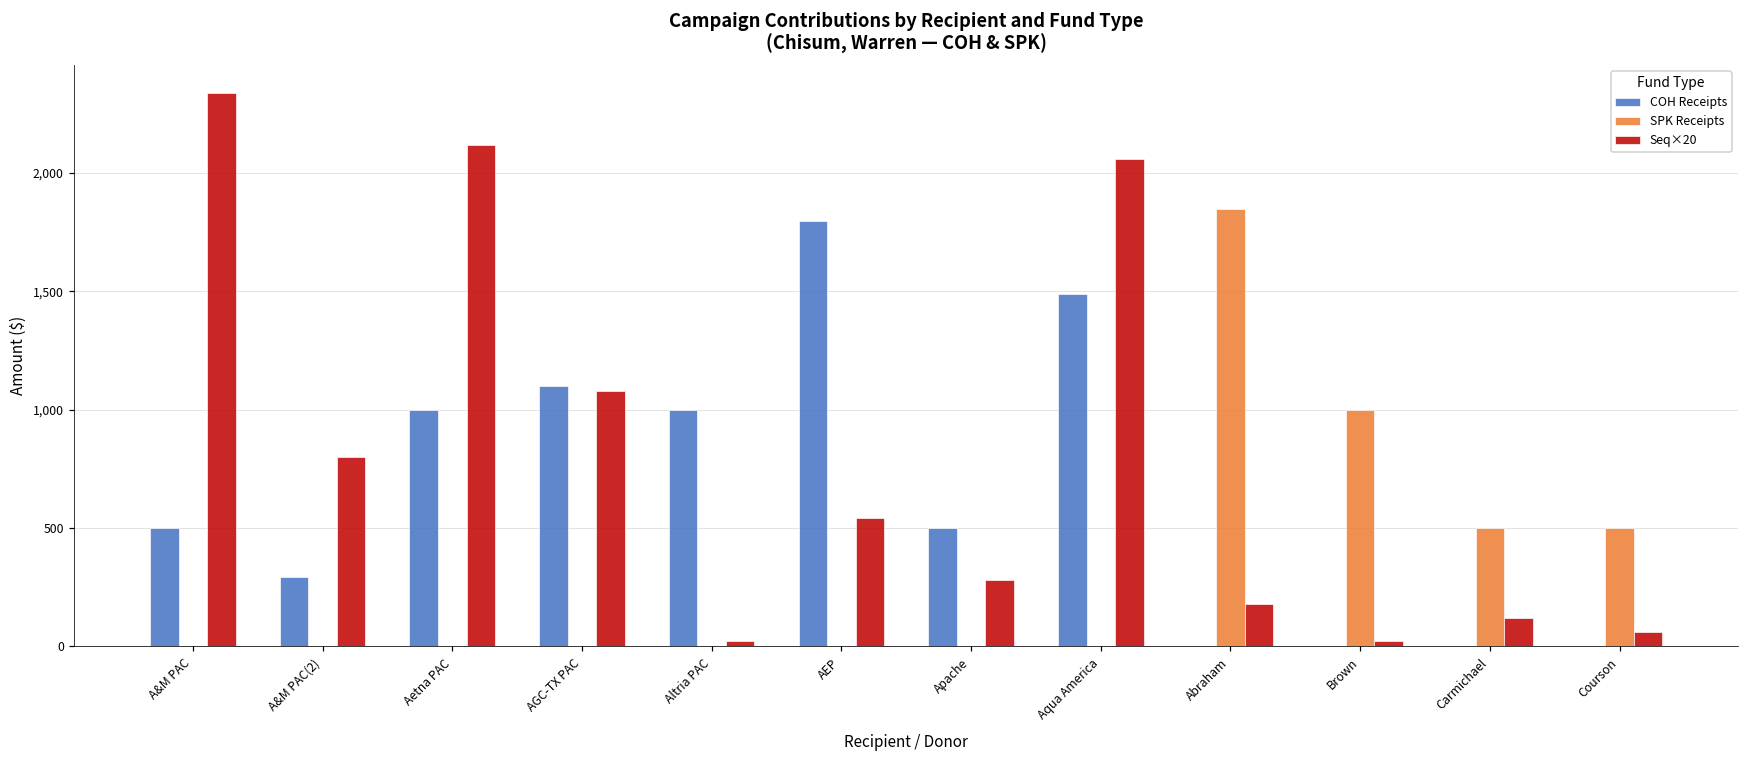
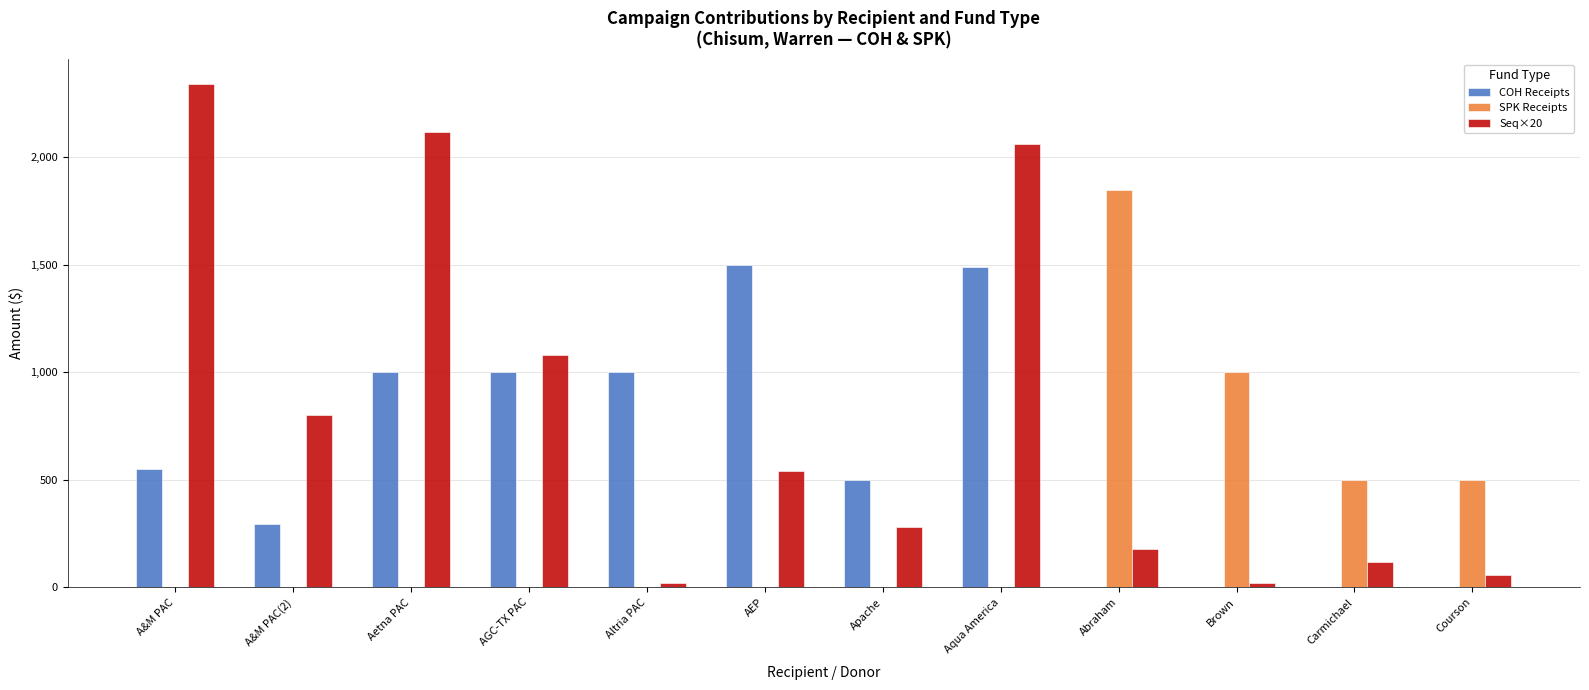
  {
    "COH Receipts": {
-     "A&M PAC": "500",
+     "A&M PAC": "550",
      "A&M PAC(2)": "290",
      "Aetna PAC": "1,000",
-     "AGC-TX PAC": "1,100",
+     "AGC-TX PAC": "1,000",
      "Altria PAC": "1,000",
-     "AEP": "1,800",
+     "AEP": "1,500",
      "Apache": "500",
      "Aqua America": "1,490",
      "Abraham": "0",
      "Brown": "0",
      "Carmichael": "0",
      "Courson": "0"
    },
    "SPK Receipts": {
      "A&M PAC": "0",
      "A&M PAC(2)": "0",
      "Aetna PAC": "0",
      "AGC-TX PAC": "0",
      "Altria PAC": "0",
      "AEP": "0",
      "Apache": "0",
      "Aqua America": "0",
      "Abraham": "1,850",
      "Brown": "1,000",
      "Carmichael": "500",
      "Courson": "500"
    },
    "Seq×20": {
      "A&M PAC": "2,340",
      "A&M PAC(2)": "800",
      "Aetna PAC": "2,120",
      "AGC-TX PAC": "1,080",
      "Altria PAC": "20",
      "AEP": "540",
      "Apache": "280",
      "Aqua America": "2,060",
      "Abraham": "180",
      "Brown": "20",
      "Carmichael": "120",
      "Courson": "60"
    }
  }
